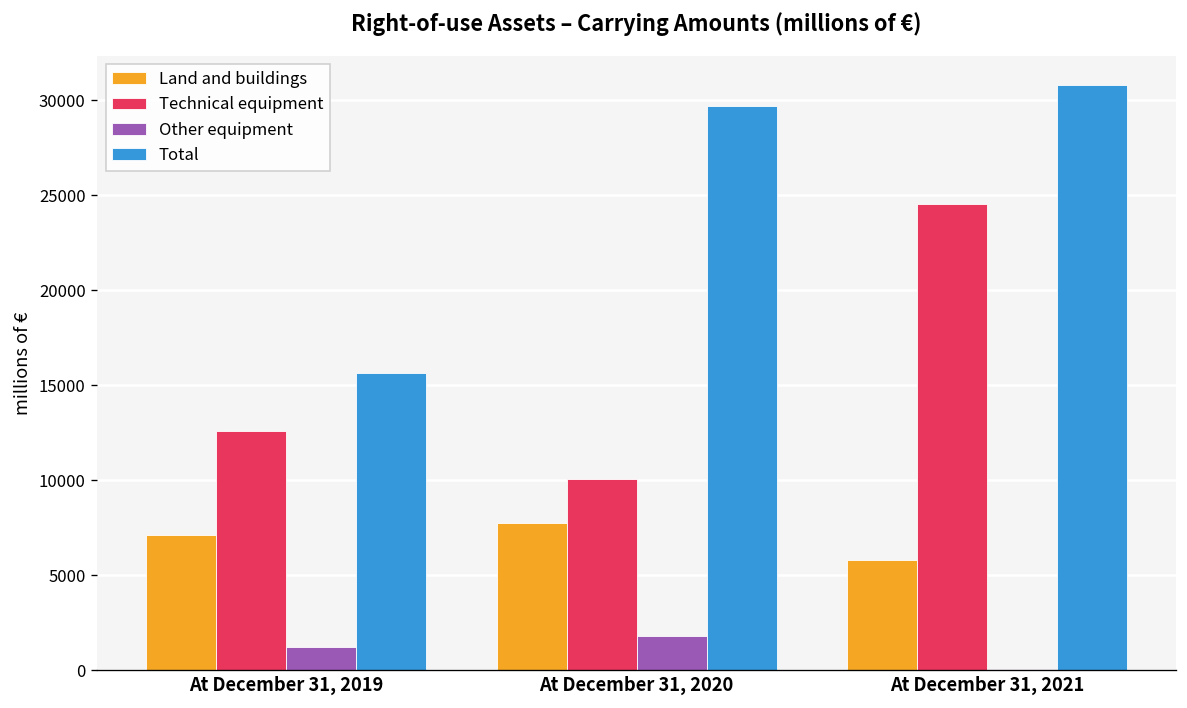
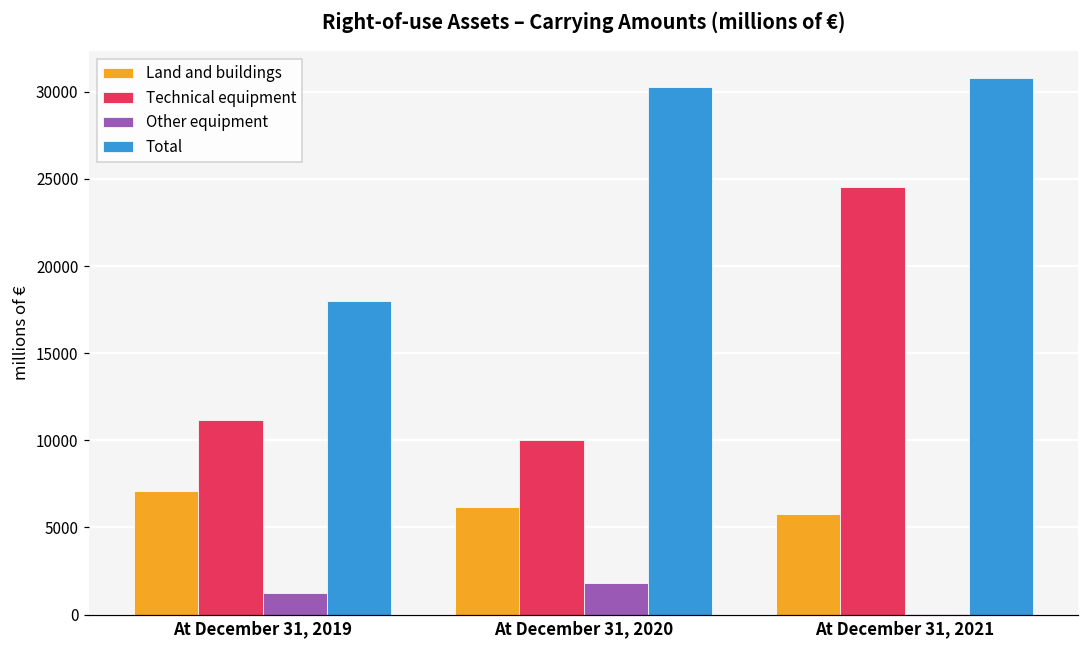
  {
    "Land and buildings": {
      "At December 31, 2019": 7100,
-     "At December 31, 2020": 7800,
+     "At December 31, 2020": 6200,
      "At December 31, 2021": 5800
    },
    "Technical equipment": {
-     "At December 31, 2019": 12600,
+     "At December 31, 2019": 11200,
      "At December 31, 2020": 10000,
      "At December 31, 2021": 24600
    },
    "Other equipment": {
      "At December 31, 2019": 1200,
      "At December 31, 2020": 1800
    },
    "Total": {
-     "At December 31, 2019": 15700,
-     "At December 31, 2020": 29700,
+     "At December 31, 2019": 18000,
+     "At December 31, 2020": 30300,
      "At December 31, 2021": 30800
    }
  }
